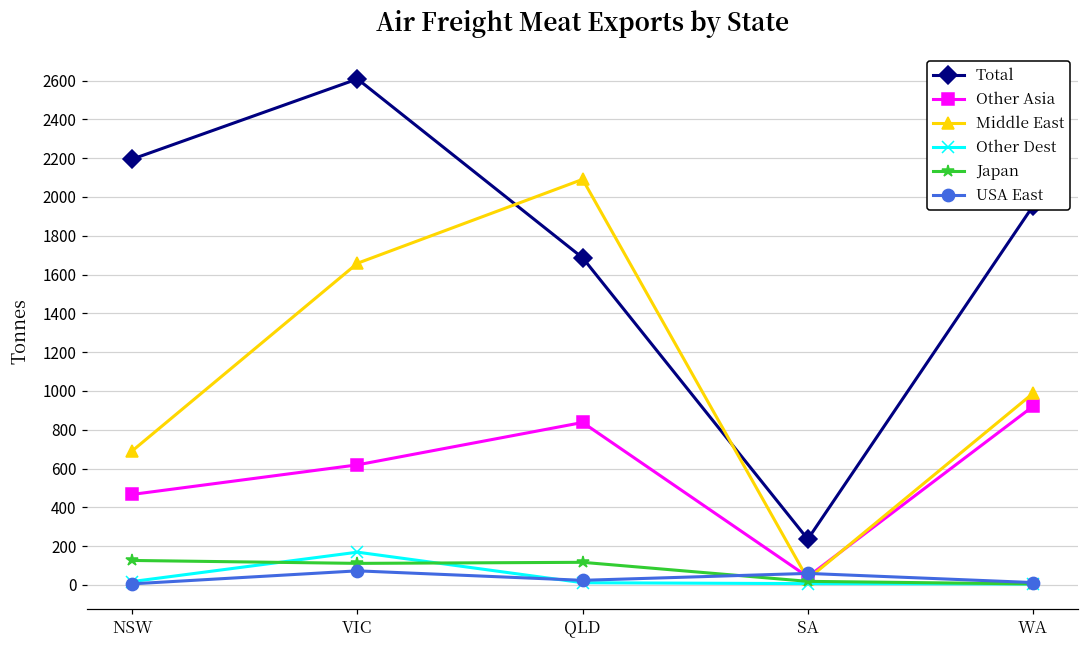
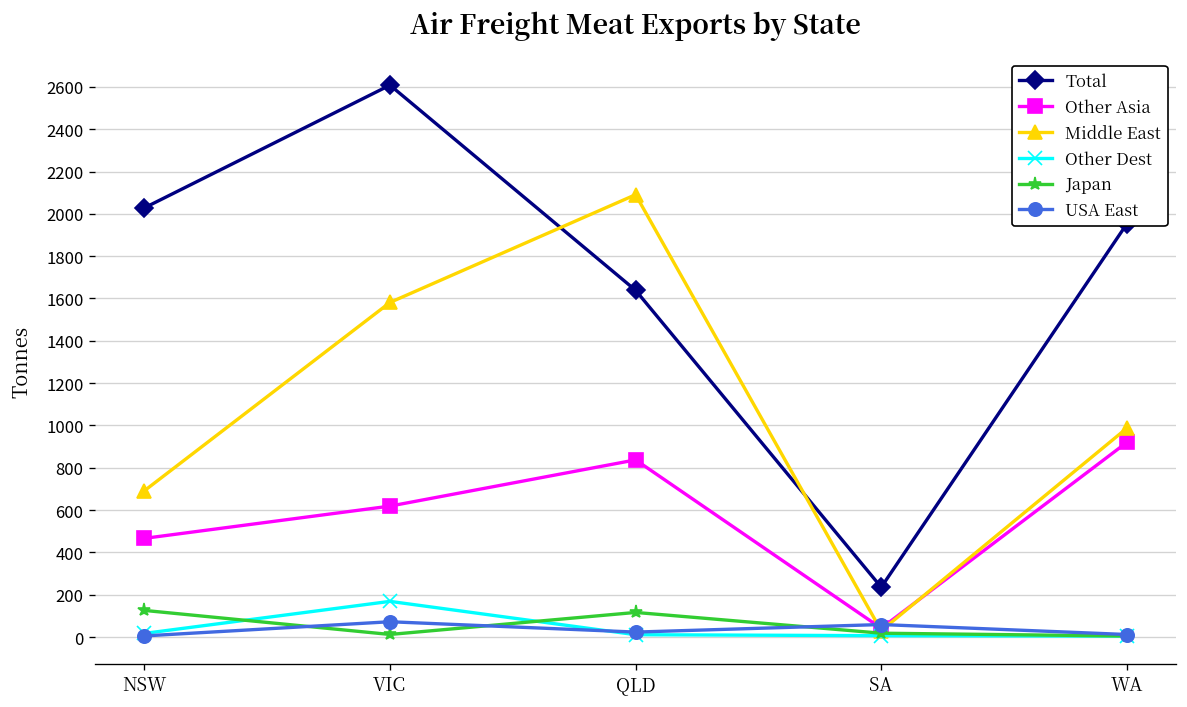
  {
    "Total": {
-     "NSW": 2190,
+     "NSW": 2030,
      "VIC": 2610,
-     "QLD": 1690,
+     "QLD": 1640,
      "SA": 240
    },
    "Other Asia": {
      "NSW": 470,
      "VIC": 620,
      "QLD": 840,
      "WA": 920
    },
    "Middle East": {
      "NSW": 690,
-     "VIC": 1660,
+     "VIC": 1580,
      "QLD": 2090,
      "WA": 990
    },
    "Other Dest": {
      "VIC": 170
    },
    "Japan": {
      "NSW": 130,
-     "VIC": 110,
+     "VIC": 10,
      "QLD": 120
    },
    "USA East": {
      "VIC": 70,
      "SA": 60
    }
  }
